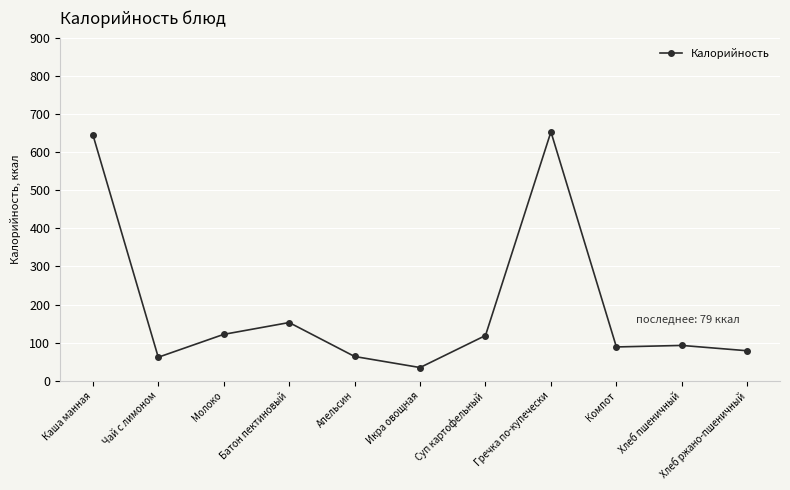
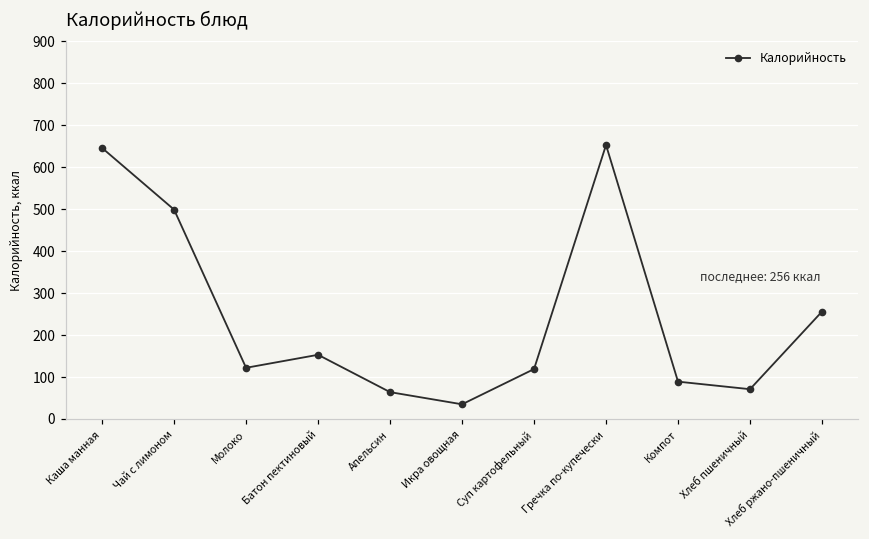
  {
-   "Чай с лимоном": 60,
-   "Хлеб пшеничный": 90,
-   "Хлеб ржано-пшеничный": 79
+   "Чай с лимоном": 500,
+   "Хлеб пшеничный": 70,
+   "Хлеб ржано-пшеничный": 256
  }
